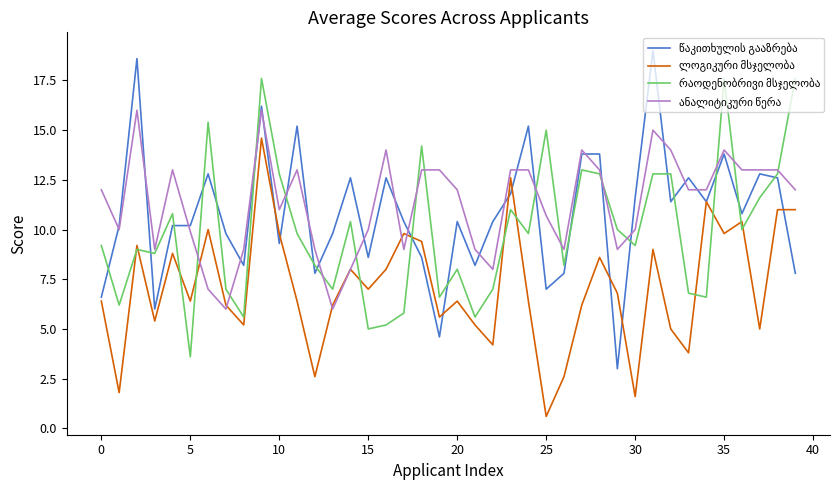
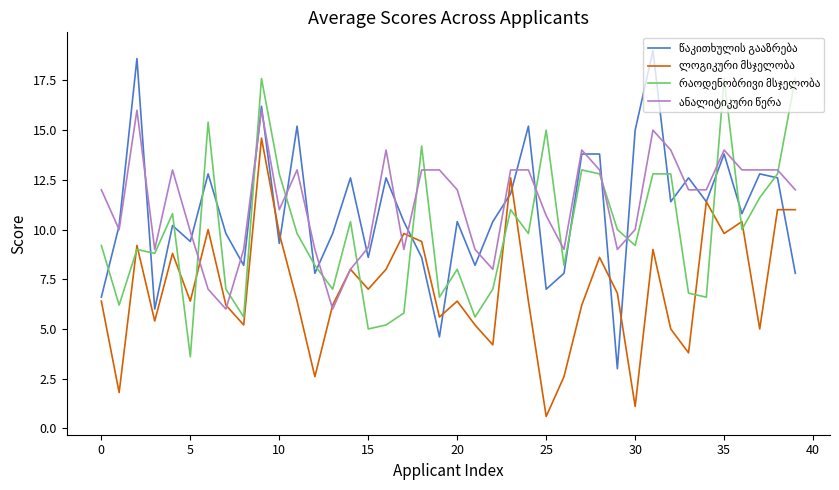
  {
    "წაკითხულის გააზრება": {
      "0": 6.6,
-     "5": 10.2,
+     "5": 9.4,
      "10": 9.3,
      "15": 8.6,
      "20": 10.4,
      "25": 7.0,
-     "30": 11.6,
+     "30": 15.0,
      "35": 13.8
    },
    "ლოგიკური მსჯელობა": {
      "0": 6.4,
      "5": 6.4,
      "10": 9.8,
      "15": 7.0,
      "20": 6.4,
      "25": 0.6,
-     "30": 1.6,
+     "30": 1.1,
      "35": 9.8
    },
    "რაოდენობრივი მსჯელობა": {
      "0": 9.2,
      "5": 3.6,
      "10": 12.8,
      "15": 5.0,
      "20": 8.0,
      "25": 15.0,
      "30": 9.2
    },
    "ანალიტიკური წერა": {
      "0": 12.0,
      "5": 9.9,
      "10": 11.0,
-     "15": 10.0,
+     "15": 9.1,
      "20": 12.0,
      "25": 10.7,
      "30": 10.0,
      "35": 14.0
    }
  }
